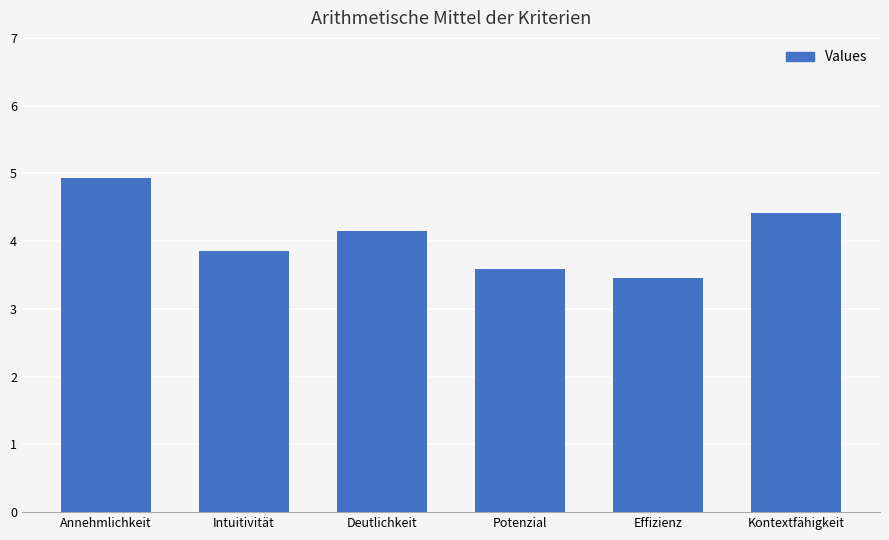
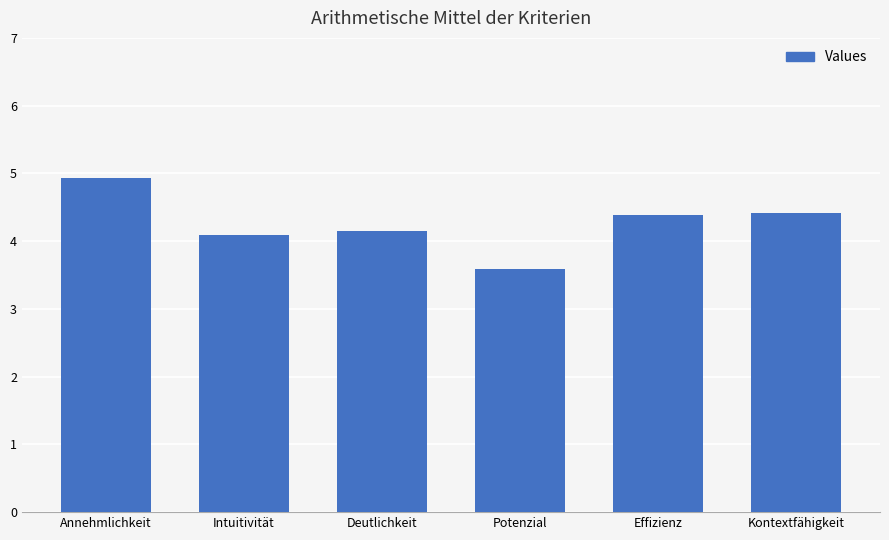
  {
    "Annehmlichkeit": 4.9,
-   "Intuitivität": 3.9,
+   "Intuitivität": 4.1,
    "Deutlichkeit": 4.2,
    "Potenzial": 3.6,
-   "Effizienz": 3.5,
+   "Effizienz": 4.4,
    "Kontextfähigkeit": 4.4
  }
